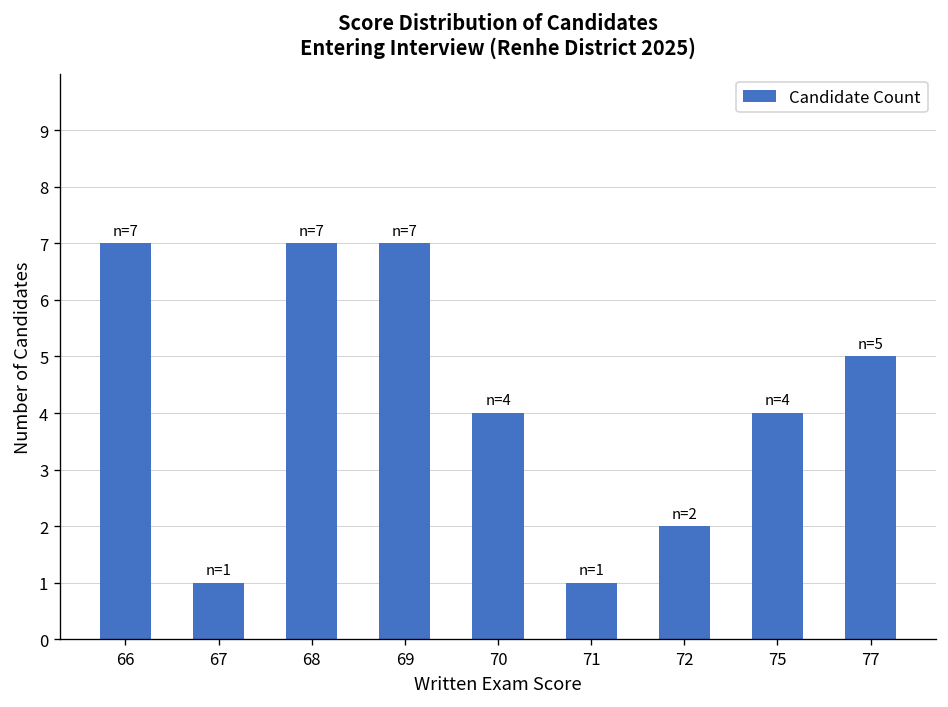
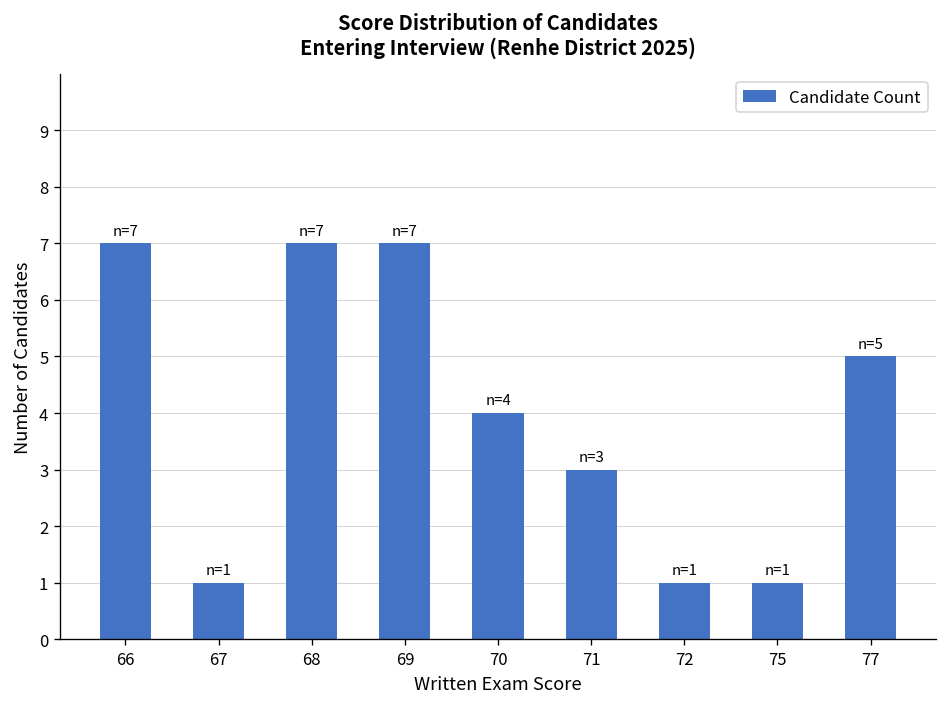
  {
    "66": 7,
    "67": 1,
    "68": 7,
    "69": 7,
    "70": 4,
-   "71": 1,
-   "72": 2,
-   "75": 4,
+   "71": 3,
+   "72": 1,
+   "75": 1,
    "77": 5
  }
